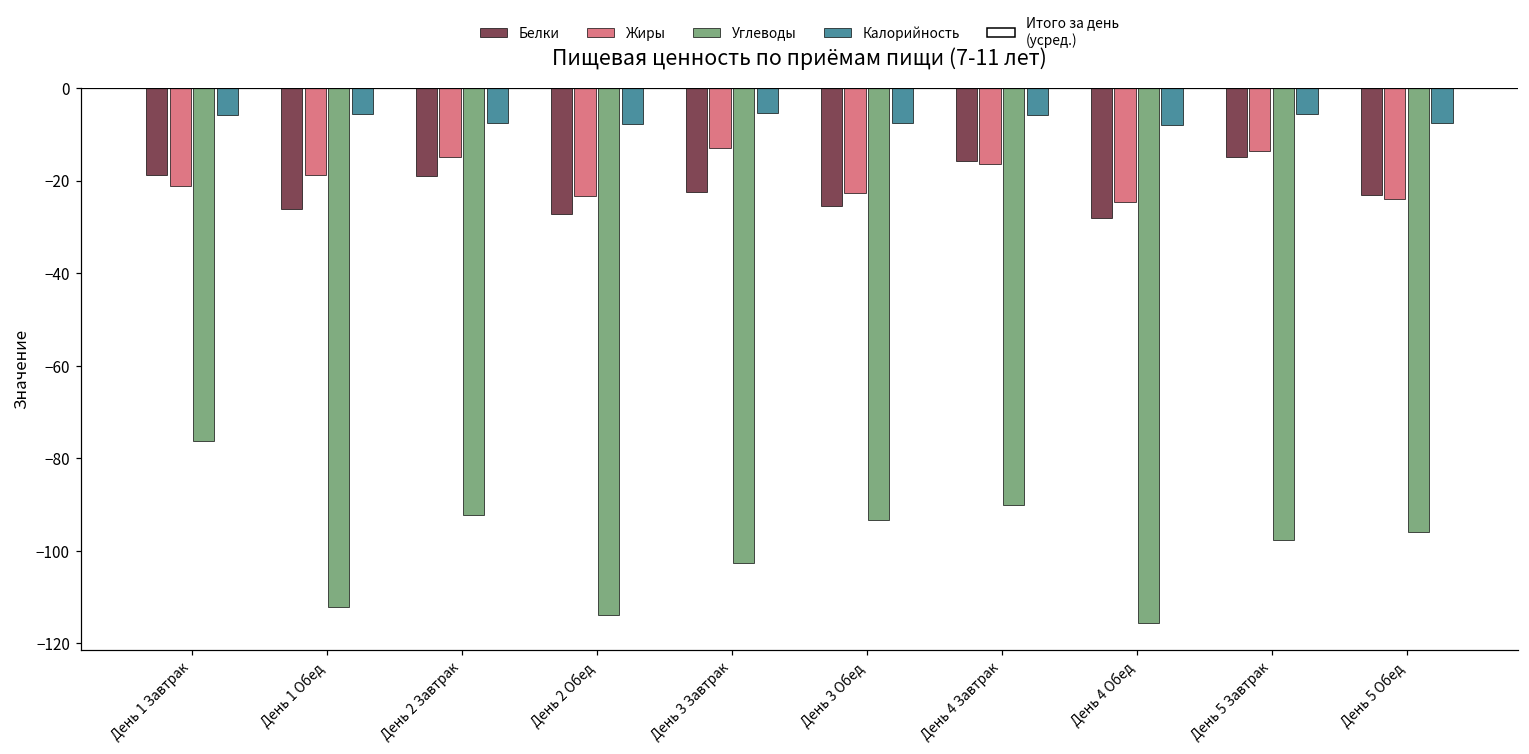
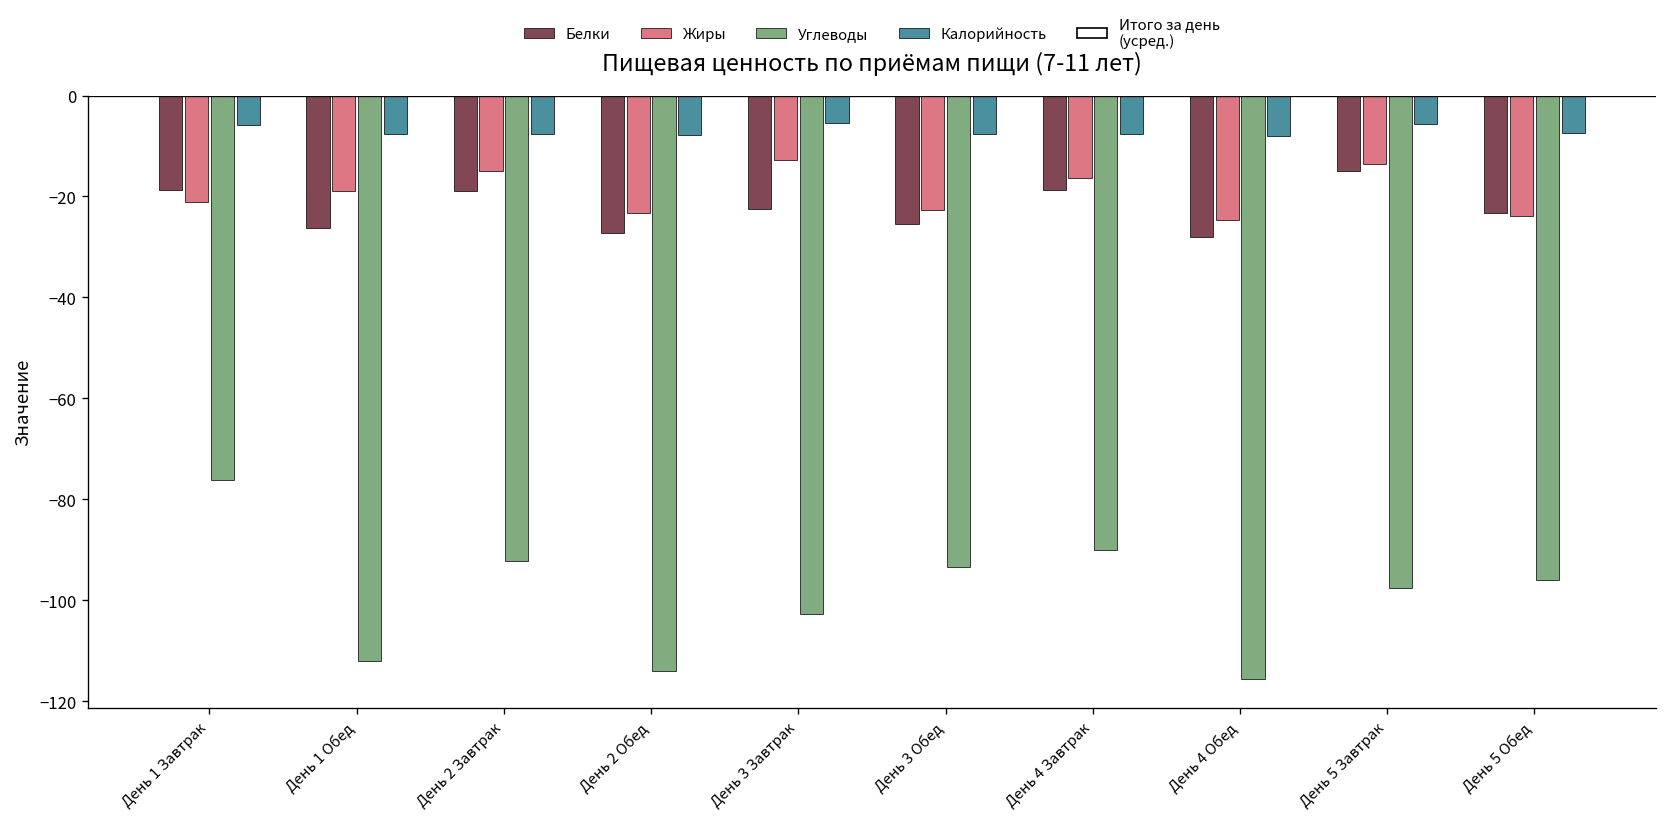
  {
    "Белки": {
      "День 1 Завтрак": -19,
      "День 1 Обед": -26,
      "День 2 Завтрак": -19,
      "День 2 Обед": -27,
      "День 3 Завтрак": -22,
      "День 3 Обед": -25,
-     "День 4 Завтрак": -16,
+     "День 4 Завтрак": -19,
      "День 4 Обед": -28,
      "День 5 Завтрак": -15,
      "День 5 Обед": -23
    },
    "Жиры": {
      "День 1 Завтрак": -21,
      "День 1 Обед": -19,
      "День 2 Завтрак": -15,
      "День 2 Обед": -23,
      "День 3 Завтрак": -13,
      "День 3 Обед": -23,
      "День 4 Завтрак": -16,
      "День 4 Обед": -25,
      "День 5 Завтрак": -14,
      "День 5 Обед": -24
    },
    "Углеводы": {
      "День 1 Завтрак": -76,
      "День 1 Обед": -112,
      "День 2 Завтрак": -92,
      "День 2 Обед": -114,
      "День 3 Завтрак": -103,
      "День 3 Обед": -93,
      "День 4 Завтрак": -90,
      "День 4 Обед": -116,
      "День 5 Завтрак": -98,
      "День 5 Обед": -96
    },
    "Калорийность": {
      "День 1 Завтрак": -6,
-     "День 1 Обед": -6,
+     "День 1 Обед": -8,
      "День 2 Завтрак": -8,
      "День 2 Обед": -8,
      "День 3 Завтрак": -5,
      "День 3 Обед": -8,
-     "День 4 Завтрак": -6,
+     "День 4 Завтрак": -8,
      "День 4 Обед": -8,
      "День 5 Завтрак": -6,
      "День 5 Обед": -7
    }
  }
